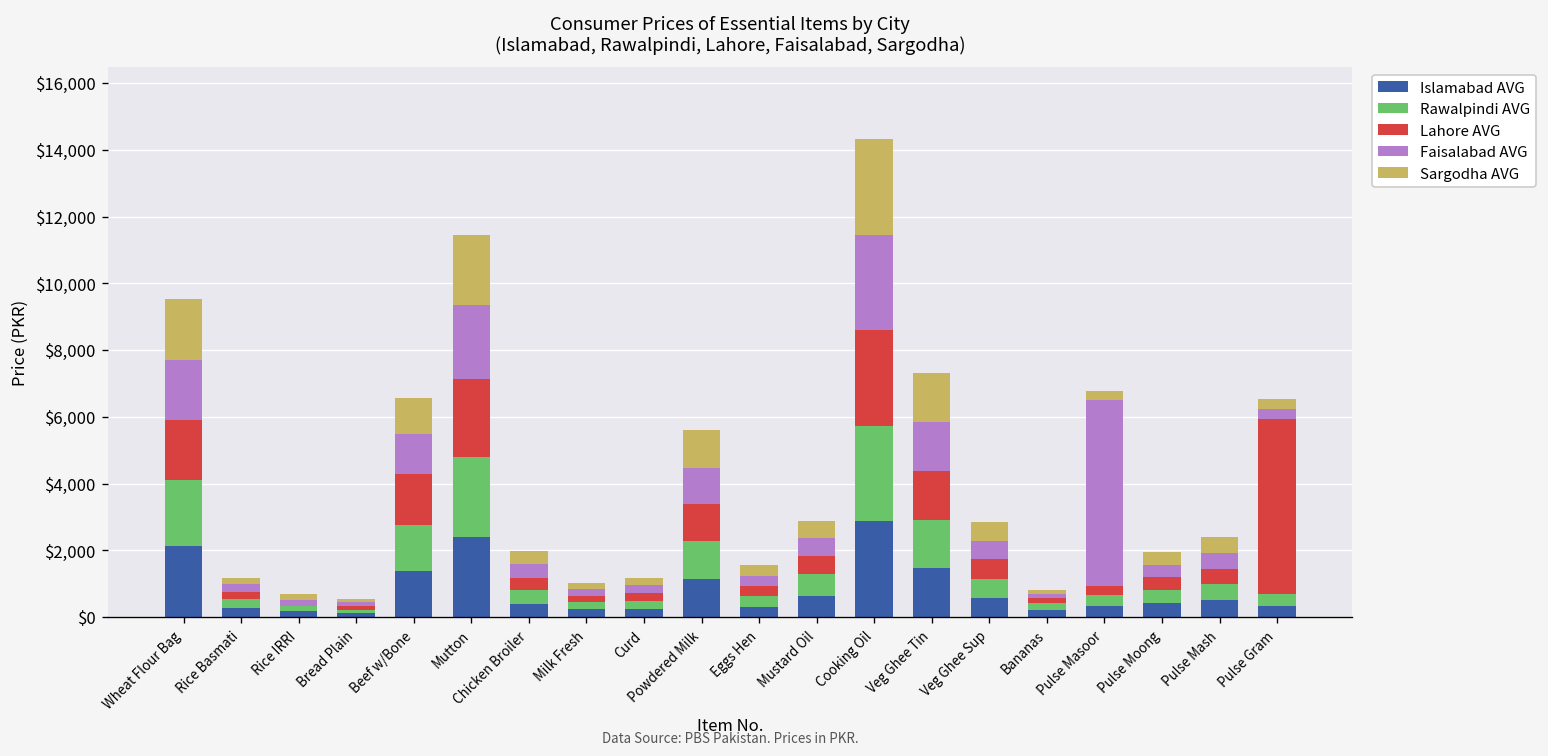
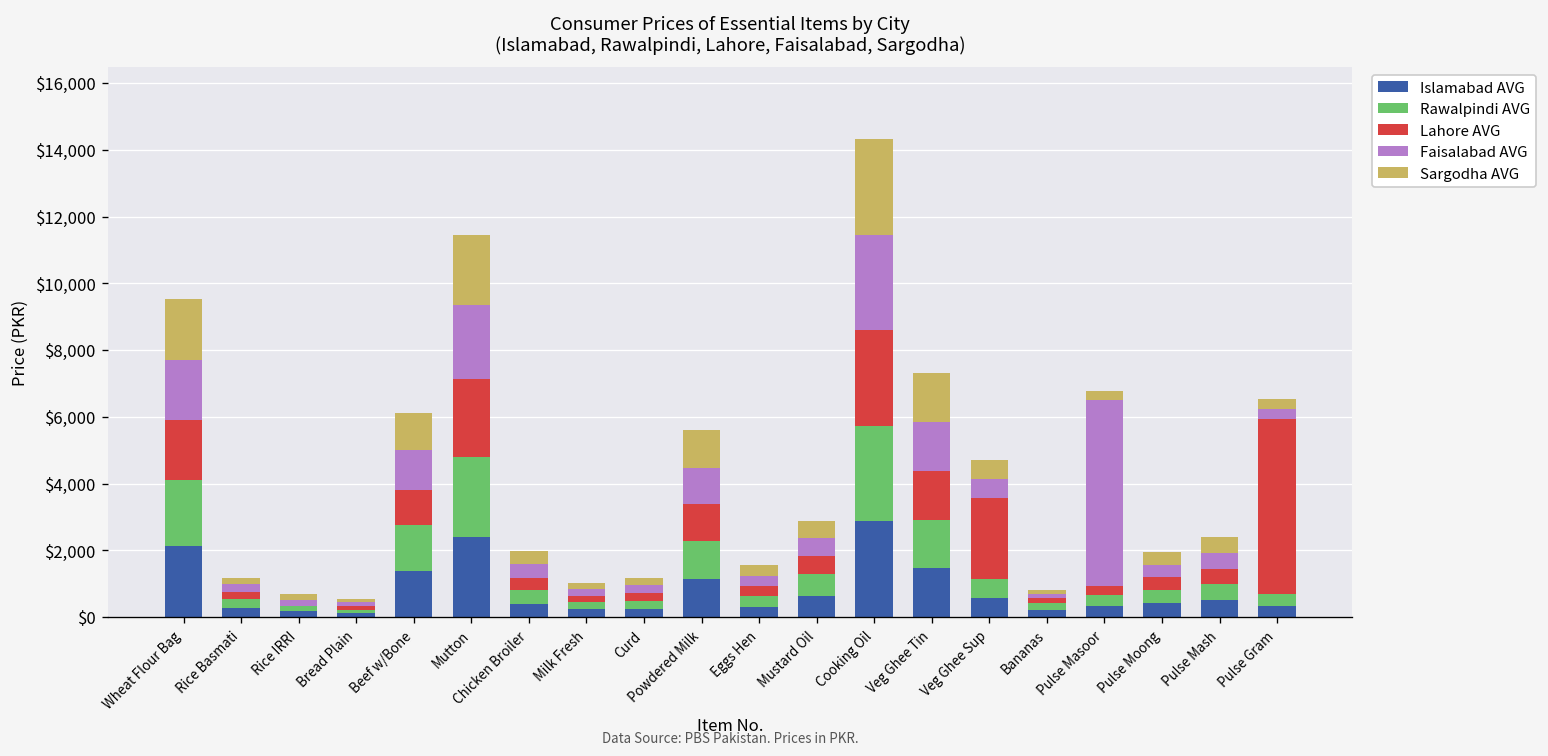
  {
    "Islamabad AVG": {
      "Wheat Flour Bag": "$2,100",
      "Rice Basmati": "$300",
      "Rice IRRI": "$200",
      "Bread Plain": "$100",
      "Beef w/Bone": "$1,400",
      "Mutton": "$2,400",
      "Chicken Broiler": "$400",
      "Milk Fresh": "$200",
      "Curd": "$300",
      "Powdered Milk": "$1,100",
      "Eggs Hen": "$300",
      "Mustard Oil": "$600",
      "Cooking Oil": "$2,900",
      "Veg Ghee Tin": "$1,500",
      "Veg Ghee Sup": "$600",
      "Bananas": "$200",
      "Pulse Masoor": "$300",
      "Pulse Moong": "$400",
      "Pulse Mash": "$500",
      "Pulse Gram": "$300"
    },
    "Rawalpindi AVG": {
      "Wheat Flour Bag": "$2,000",
      "Rice Basmati": "$300",
      "Rice IRRI": "$200",
      "Bread Plain": "$100",
      "Beef w/Bone": "$1,400",
      "Mutton": "$2,400",
      "Chicken Broiler": "$400",
      "Milk Fresh": "$200",
      "Curd": "$200",
      "Powdered Milk": "$1,100",
      "Eggs Hen": "$300",
      "Mustard Oil": "$600",
      "Cooking Oil": "$2,900",
      "Veg Ghee Tin": "$1,500",
      "Veg Ghee Sup": "$600",
      "Bananas": "$200",
      "Pulse Masoor": "$300",
      "Pulse Moong": "$400",
      "Pulse Mash": "$500",
      "Pulse Gram": "$300"
    },
    "Lahore AVG": {
      "Wheat Flour Bag": "$1,800",
      "Rice Basmati": "$200",
      "Rice IRRI": "$0",
      "Bread Plain": "$100",
-     "Beef w/Bone": "$1,500",
+     "Beef w/Bone": "$1,100",
      "Mutton": "$2,300",
      "Chicken Broiler": "$400",
      "Milk Fresh": "$200",
      "Curd": "$200",
      "Powdered Milk": "$1,100",
      "Eggs Hen": "$300",
      "Mustard Oil": "$500",
      "Cooking Oil": "$2,900",
      "Veg Ghee Tin": "$1,500",
-     "Veg Ghee Sup": "$600",
+     "Veg Ghee Sup": "$2,400",
      "Bananas": "$100",
      "Pulse Masoor": "$300",
      "Pulse Moong": "$400",
      "Pulse Mash": "$400",
      "Pulse Gram": "$5,200"
    },
    "Faisalabad AVG": {
      "Wheat Flour Bag": "$1,800",
      "Rice Basmati": "$200",
      "Rice IRRI": "$200",
      "Bread Plain": "$100",
      "Beef w/Bone": "$1,200",
      "Mutton": "$2,200",
      "Chicken Broiler": "$400",
      "Milk Fresh": "$200",
      "Curd": "$200",
      "Powdered Milk": "$1,100",
      "Eggs Hen": "$300",
      "Mustard Oil": "$600",
      "Cooking Oil": "$2,900",
      "Veg Ghee Tin": "$1,500",
      "Veg Ghee Sup": "$600",
      "Bananas": "$100",
      "Pulse Masoor": "$5,600",
      "Pulse Moong": "$400",
      "Pulse Mash": "$500",
      "Pulse Gram": "$300"
    },
    "Sargodha AVG": {
      "Wheat Flour Bag": "$1,800",
      "Rice Basmati": "$200",
      "Rice IRRI": "$200",
      "Bread Plain": "$100",
      "Beef w/Bone": "$1,100",
      "Mutton": "$2,100",
      "Chicken Broiler": "$400",
      "Milk Fresh": "$200",
      "Curd": "$200",
      "Powdered Milk": "$1,100",
      "Eggs Hen": "$300",
      "Mustard Oil": "$500",
      "Cooking Oil": "$2,900",
      "Veg Ghee Tin": "$1,500",
      "Veg Ghee Sup": "$600",
      "Bananas": "$100",
      "Pulse Masoor": "$300",
      "Pulse Moong": "$400",
      "Pulse Mash": "$500",
      "Pulse Gram": "$300"
    }
  }
